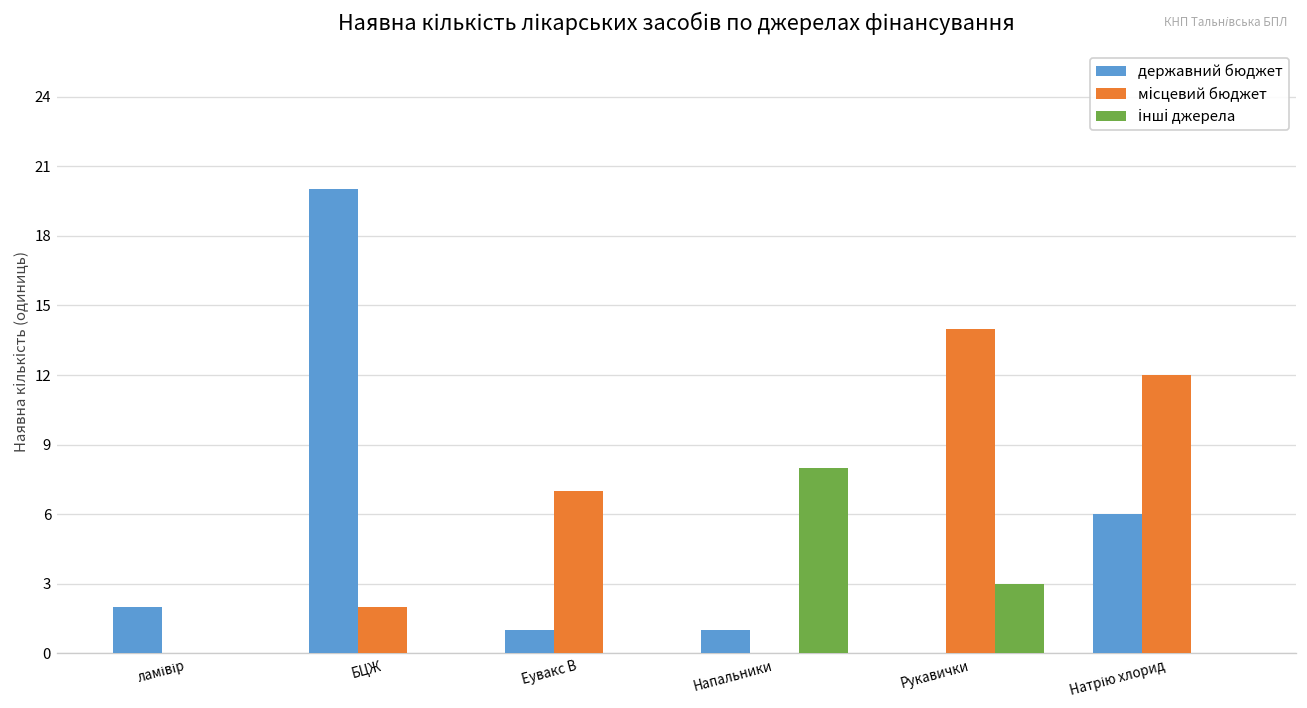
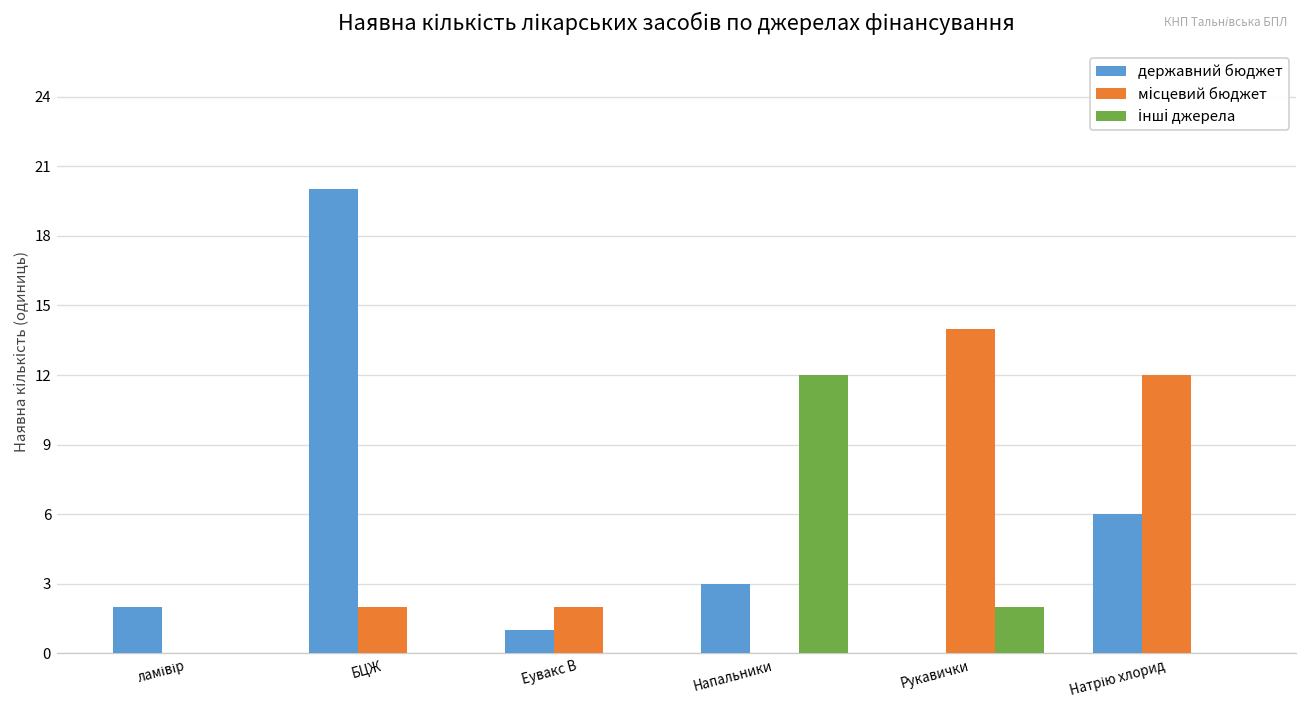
  {
    "державний бюджет": {
      "ламівір": 2,
      "БЦЖ": 20,
      "Еувакс В": 1,
-     "Напальники": 1,
+     "Напальники": 3,
      "Рукавички": 0,
      "Натрію хлорид": 6
    },
    "місцевий бюджет": {
      "ламівір": 0,
      "БЦЖ": 2,
-     "Еувакс В": 7,
+     "Еувакс В": 2,
      "Напальники": 0,
      "Рукавички": 14,
      "Натрію хлорид": 12
    },
    "інші джерела": {
      "ламівір": 0,
      "БЦЖ": 0,
      "Еувакс В": 0,
-     "Напальники": 8,
-     "Рукавички": 3,
+     "Напальники": 12,
+     "Рукавички": 2,
      "Натрію хлорид": 0
    }
  }
